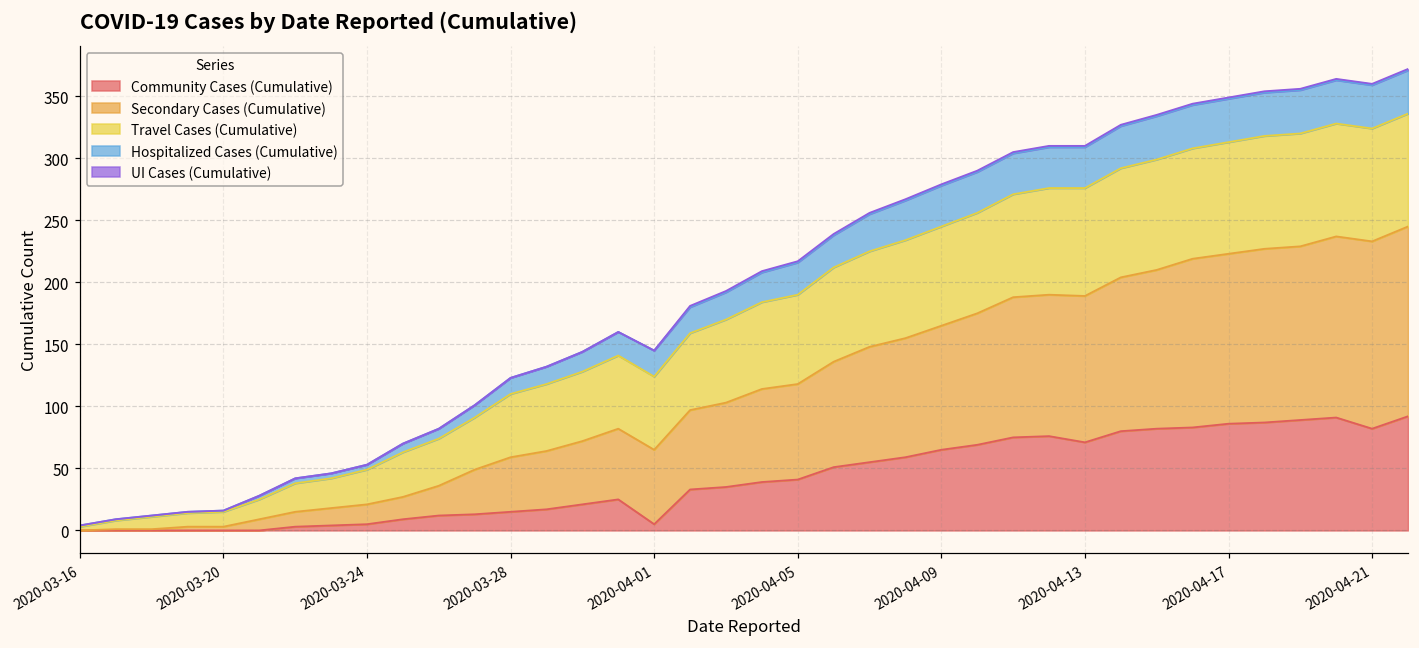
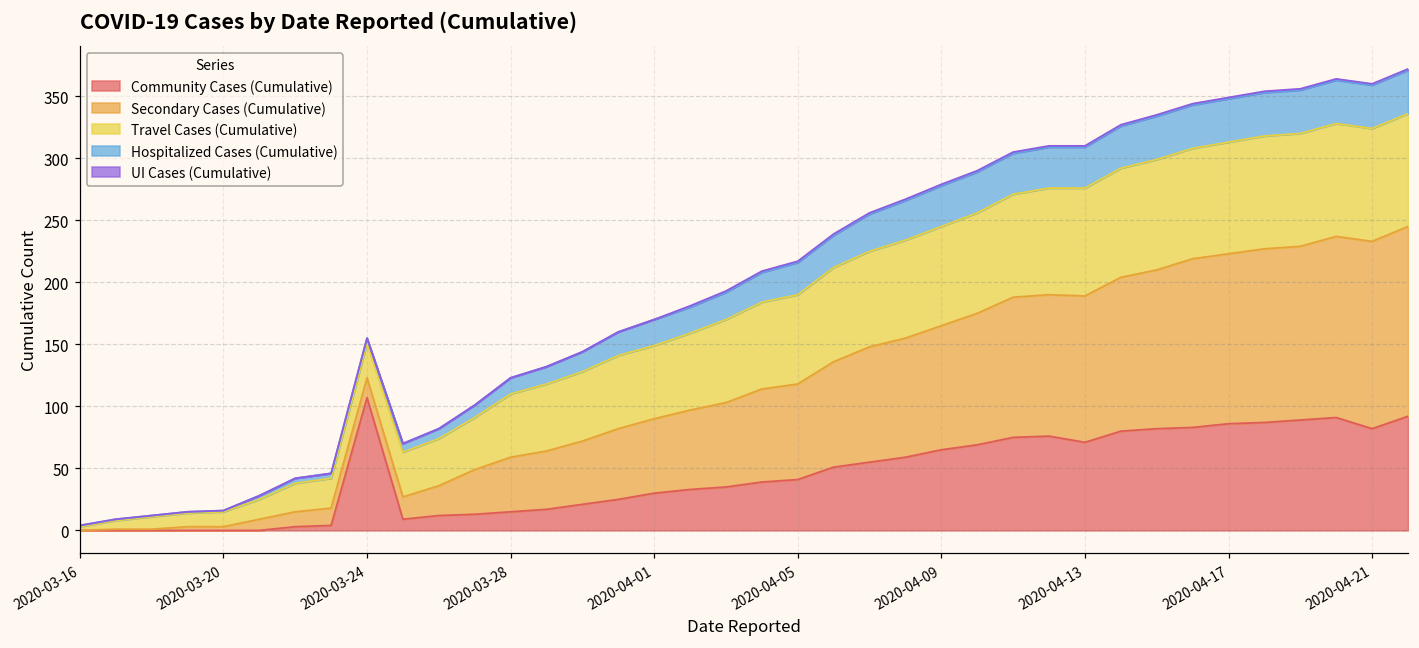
  {
    "Community Cases (Cumulative)": {
      "2020-03-20": 0,
-     "2020-03-24": 5,
+     "2020-03-24": 107,
      "2020-03-28": 15,
-     "2020-04-01": 5,
+     "2020-04-01": 30,
      "2020-04-05": 41,
      "2020-04-09": 65,
      "2020-04-13": 71,
      "2020-04-17": 86,
      "2020-04-21": 82
    }
  }
